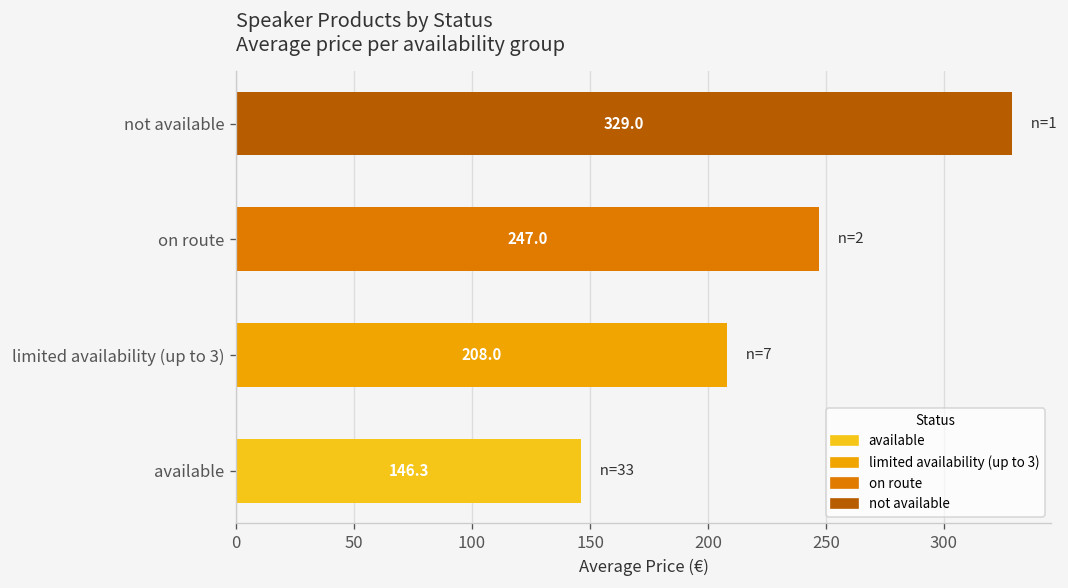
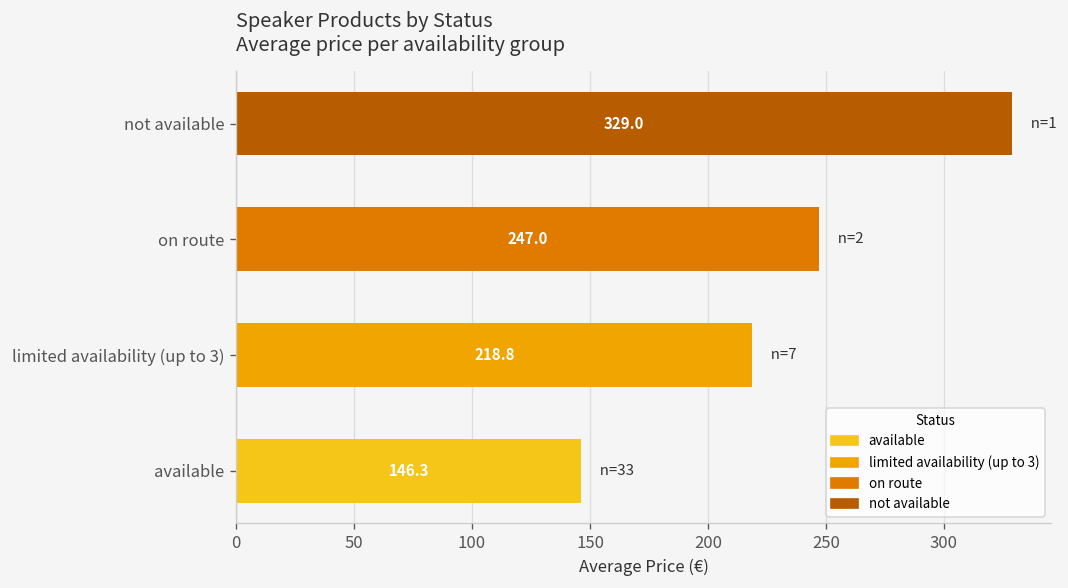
  {
    "not available": 329.0,
    "on route": 247.0,
-   "limited availability (up to 3)": 208.0,
+   "limited availability (up to 3)": 218.8,
    "available": 146.3
  }
